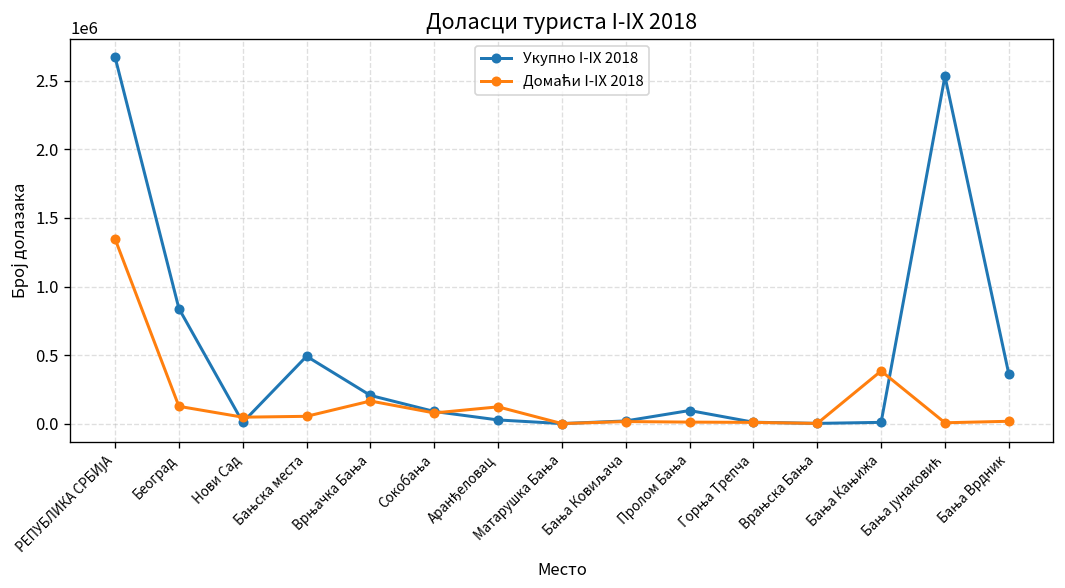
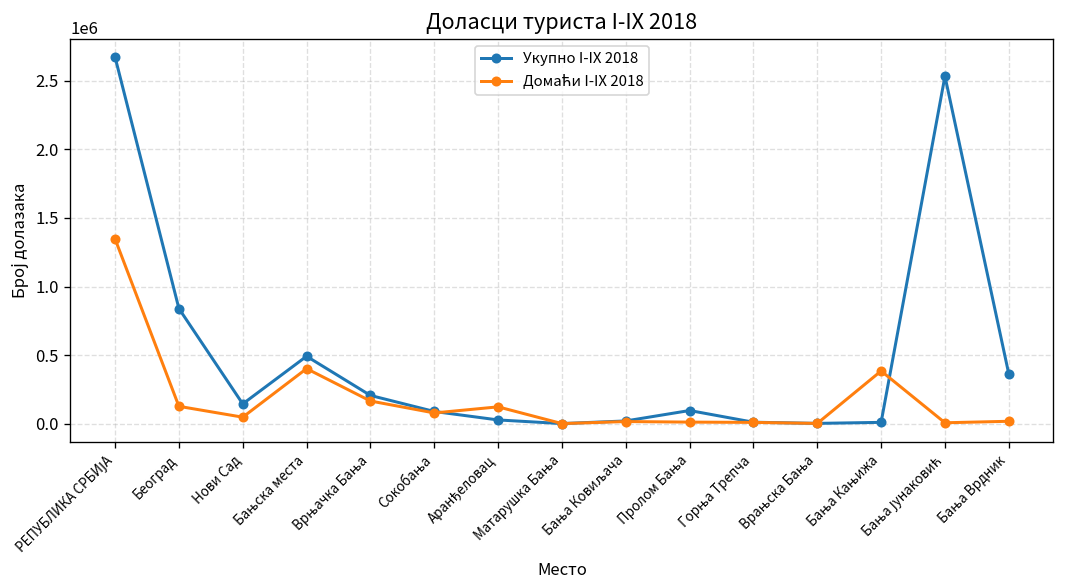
  {
    "Укупно I-IX 2018": {
      "РЕПУБЛИКА СРБИЈА": 2670000,
      "Београд": 840000,
-     "Нови Сад": 10000,
+     "Нови Сад": 140000,
      "Бањска места": 490000,
      "Врњачка Бања": 210000,
      "Аранђеловац": 30000,
      "Пролом Бања": 100000,
      "Бања Кањижа": 10000,
      "Бања Јунаковић": 2530000,
      "Бања Врдник": 360000
    },
    "Домаћи I-IX 2018": {
      "РЕПУБЛИКА СРБИЈА": 1350000,
      "Београд": 130000,
      "Нови Сад": 50000,
-     "Бањска места": 50000,
+     "Бањска места": 400000,
      "Врњачка Бања": 170000,
      "Аранђеловац": 120000,
      "Пролом Бања": 10000,
      "Бања Кањижа": 380000,
      "Бања Јунаковић": 10000,
      "Бања Врдник": 20000
    }
  }
